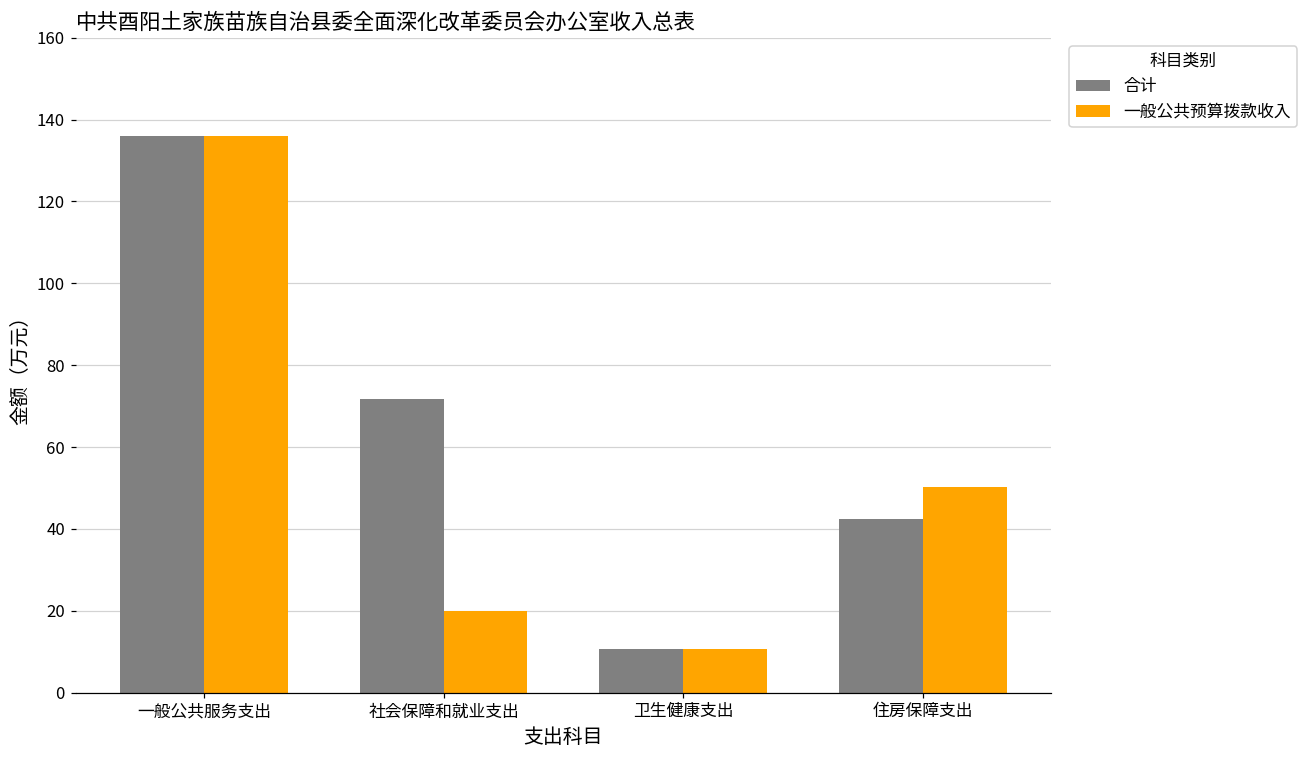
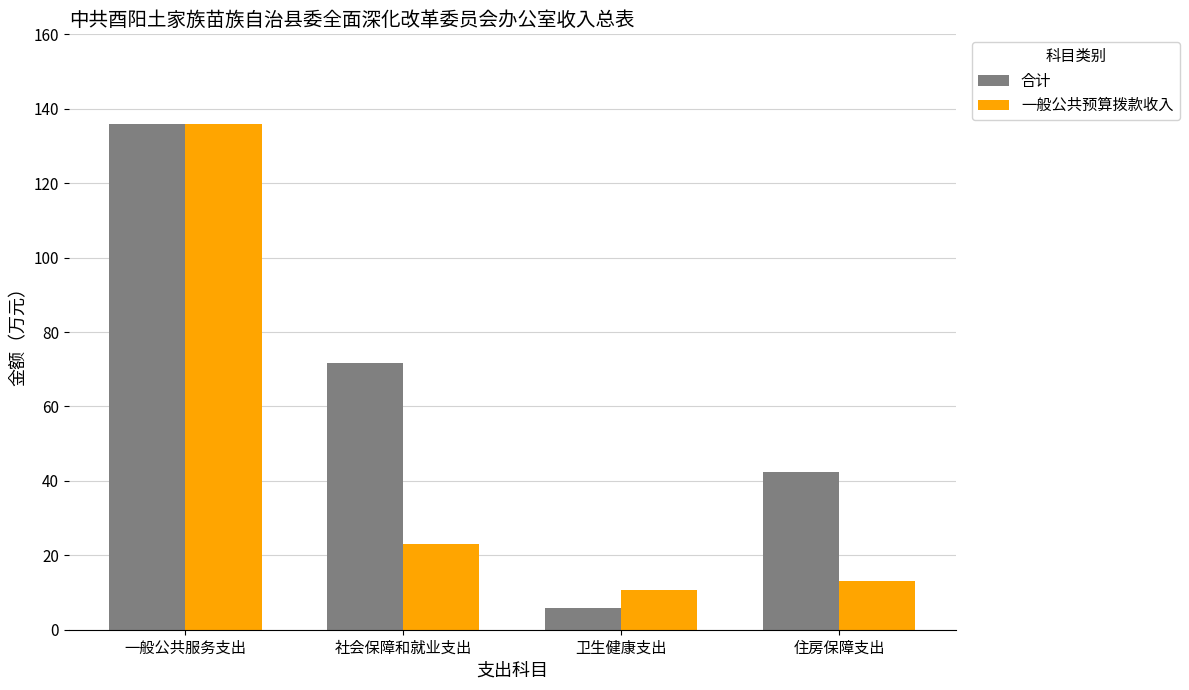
  {
    "合计": {
      "一般公共服务支出": 136,
      "社会保障和就业支出": 72,
-     "卫生健康支出": 11,
+     "卫生健康支出": 6,
      "住房保障支出": 42
    },
    "一般公共预算拨款收入": {
      "一般公共服务支出": 136,
-     "社会保障和就业支出": 20,
+     "社会保障和就业支出": 23,
      "卫生健康支出": 11,
-     "住房保障支出": 50
+     "住房保障支出": 13
    }
  }
